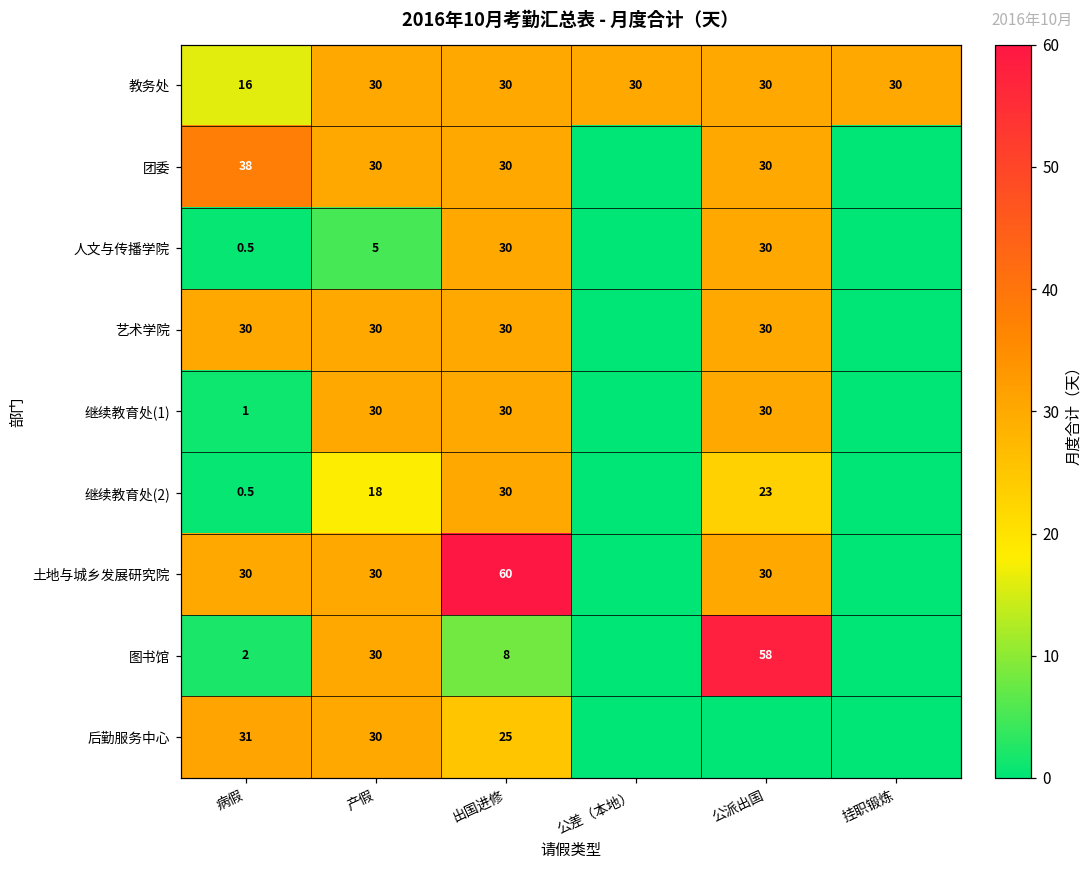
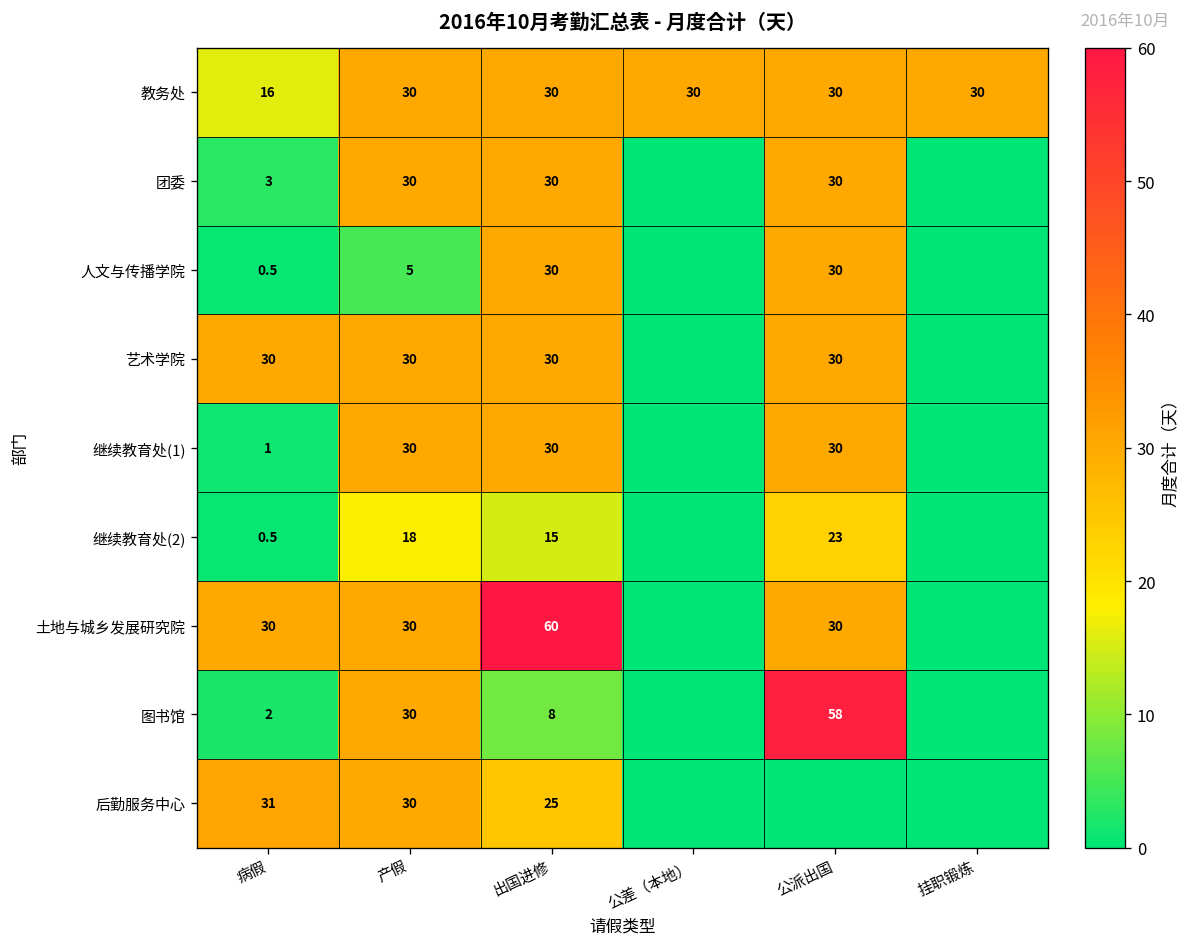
  {
    "教务处": {
      "病假": 16,
      "产假": 30,
      "出国进修": 30,
      "公差（本地）": 30,
      "公派出国": 30,
      "挂职锻炼": 30
    },
    "团委": {
-     "病假": 38,
+     "病假": 3,
      "产假": 30,
      "出国进修": 30,
      "公派出国": 30
    },
    "人文与传播学院": {
      "病假": 0.5,
      "产假": 5,
      "出国进修": 30,
      "公派出国": 30
    },
    "艺术学院": {
      "病假": 30,
      "产假": 30,
      "出国进修": 30,
      "公派出国": 30
    },
    "继续教育处(1)": {
      "病假": 1,
      "产假": 30,
      "出国进修": 30,
      "公派出国": 30
    },
    "继续教育处(2)": {
      "病假": 0.5,
      "产假": 18,
-     "出国进修": 30,
+     "出国进修": 15,
      "公派出国": 23
    },
    "土地与城乡发展研究院": {
      "病假": 30,
      "产假": 30,
      "出国进修": 60,
      "公派出国": 30
    },
    "图书馆": {
      "病假": 2,
      "产假": 30,
      "出国进修": 8,
      "公派出国": 58
    },
    "后勤服务中心": {
      "病假": 31,
      "产假": 30,
      "出国进修": 25
    }
  }
